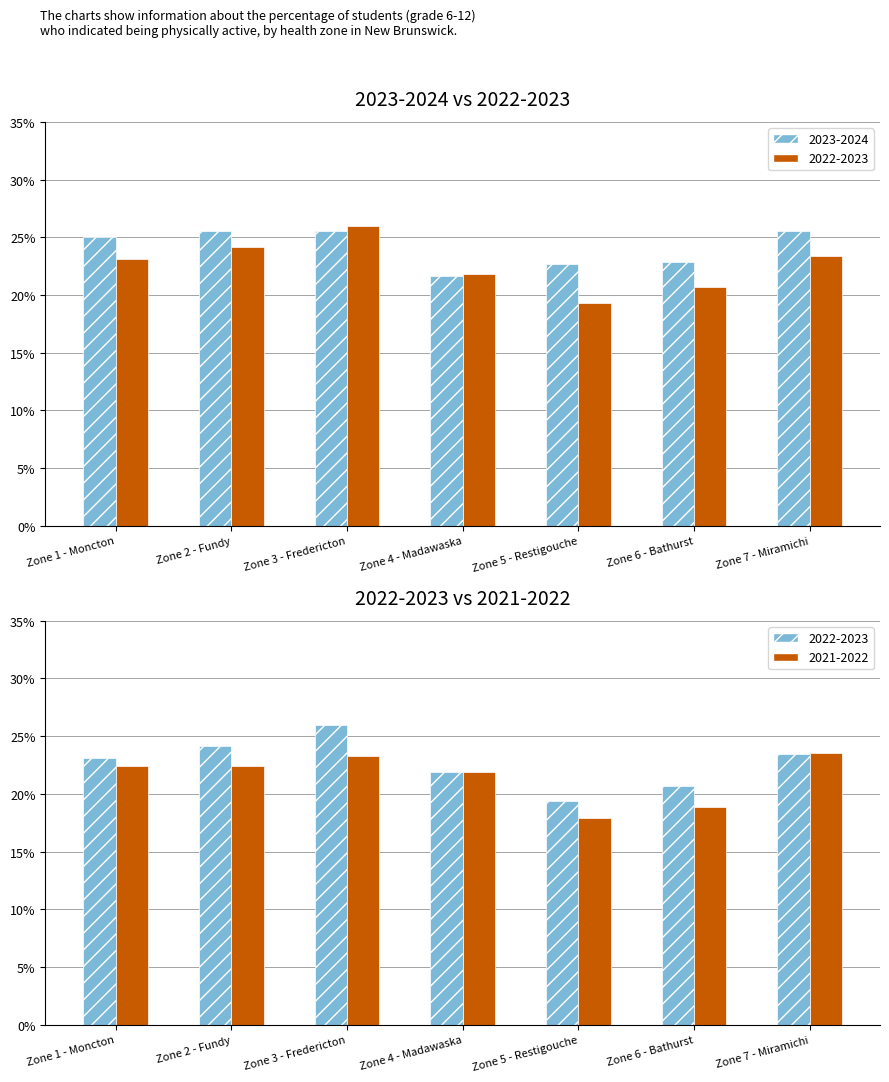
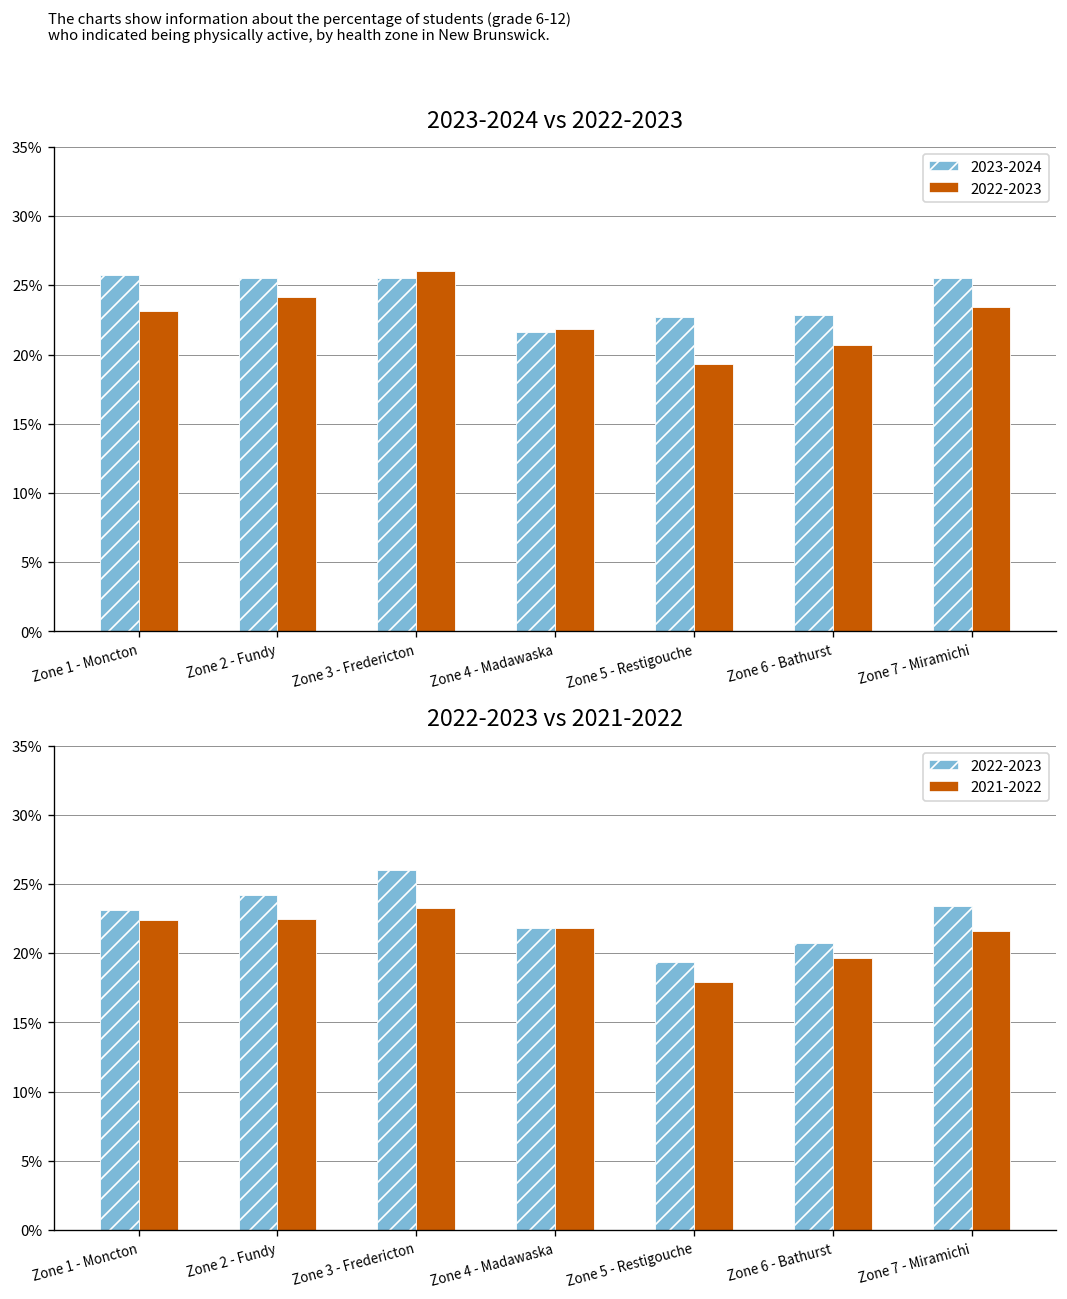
  {
    "2023-2024 vs 2022-2023": {
      "2023-2024": {
-       "Zone 1 - Moncton": "25.0%",
+       "Zone 1 - Moncton": "25.8%",
        "Zone 2 - Fundy": "25.5%",
        "Zone 3 - Fredericton": "25.5%",
        "Zone 4 - Madawaska": "21.6%",
        "Zone 5 - Restigouche": "22.7%",
        "Zone 6 - Bathurst": "22.8%",
        "Zone 7 - Miramichi": "25.6%"
      }
    },
    "2022-2023 vs 2021-2022": {
      "2022-2023": {
        "Zone 1 - Moncton": "23.1%",
        "Zone 2 - Fundy": "24.2%",
        "Zone 3 - Fredericton": "26.0%",
        "Zone 4 - Madawaska": "21.9%",
        "Zone 5 - Restigouche": "19.3%",
        "Zone 6 - Bathurst": "20.7%",
        "Zone 7 - Miramichi": "23.4%"
      },
      "2021-2022": {
        "Zone 1 - Moncton": "22.4%",
        "Zone 2 - Fundy": "22.5%",
        "Zone 3 - Fredericton": "23.3%",
        "Zone 4 - Madawaska": "21.9%",
        "Zone 5 - Restigouche": "17.9%",
-       "Zone 6 - Bathurst": "18.9%",
-       "Zone 7 - Miramichi": "23.5%"
+       "Zone 6 - Bathurst": "19.7%",
+       "Zone 7 - Miramichi": "21.6%"
      }
    }
  }
